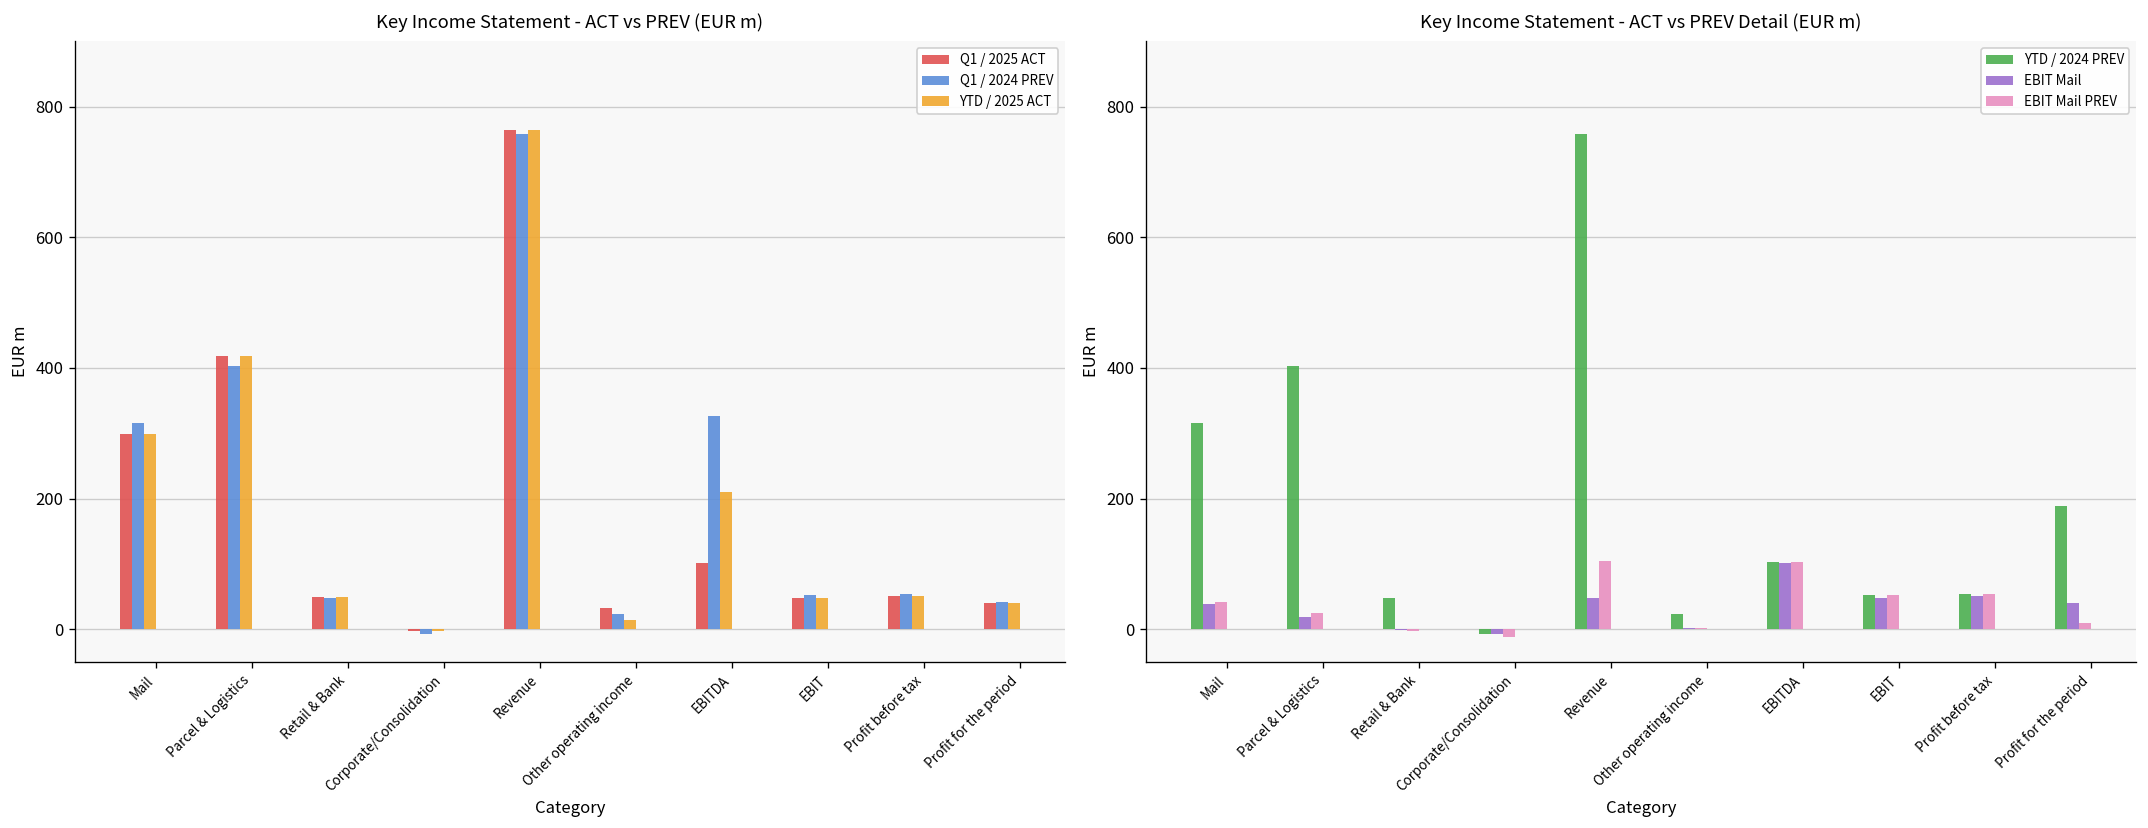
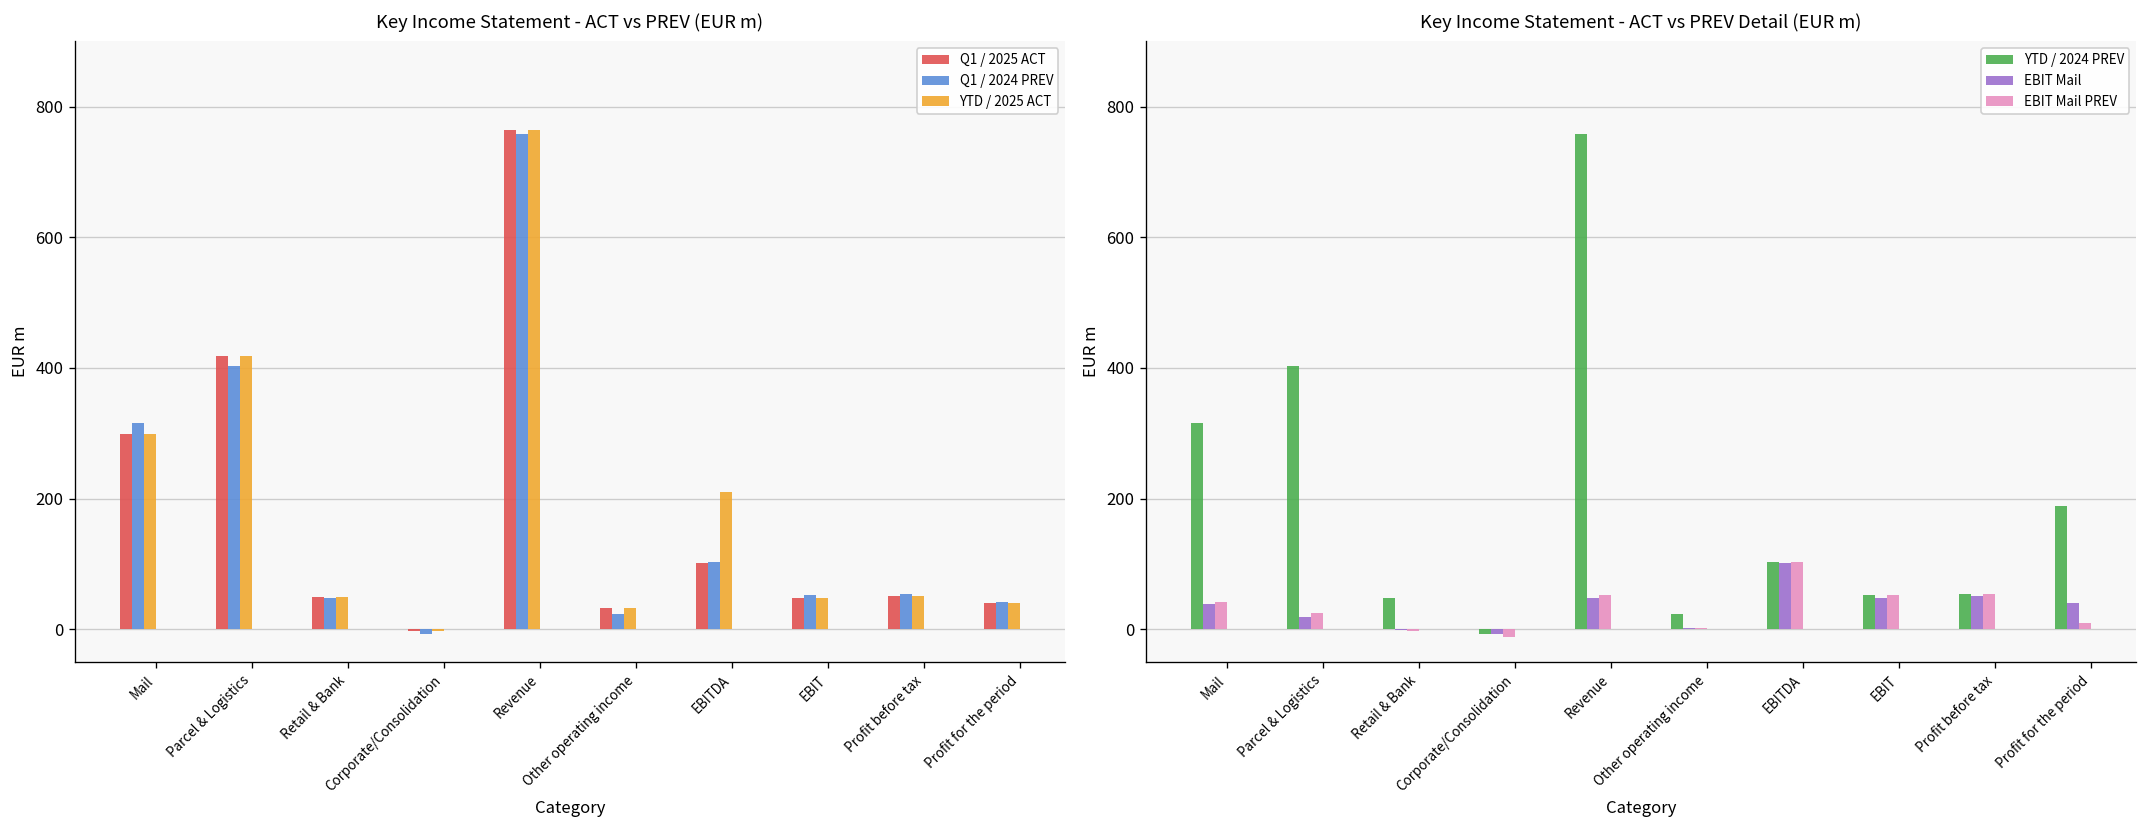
  {
    "Key Income Statement - ACT vs PREV (EUR m)": {
      "Q1 / 2025 ACT": {
        "Mail": 300,
        "Parcel & Logistics": 420,
        "Retail & Bank": 50,
        "Revenue": 760,
        "Other operating income": 30,
        "EBITDA": 100,
        "EBIT": 50,
        "Profit before tax": 50,
        "Profit for the period": 40
      },
      "Q1 / 2024 PREV": {
        "Mail": 320,
        "Parcel & Logistics": 400,
        "Retail & Bank": 50,
        "Corporate/Consolidation": -10,
        "Revenue": 760,
        "Other operating income": 20,
-       "EBITDA": 330,
+       "EBITDA": 100,
        "EBIT": 50,
        "Profit before tax": 50,
        "Profit for the period": 40
      },
      "YTD / 2025 ACT": {
        "Mail": 300,
        "Parcel & Logistics": 420,
        "Retail & Bank": 50,
        "Revenue": 760,
-       "Other operating income": 10,
+       "Other operating income": 30,
        "EBITDA": 210,
        "EBIT": 50,
        "Profit before tax": 50,
        "Profit for the period": 40
      }
    },
    "Key Income Statement - ACT vs PREV Detail (EUR m)": {
      "YTD / 2024 PREV": {
        "Mail": 320,
        "Parcel & Logistics": 400,
        "Retail & Bank": 50,
        "Corporate/Consolidation": -10,
        "Revenue": 760,
        "Other operating income": 20,
        "EBITDA": 100,
        "EBIT": 50,
        "Profit before tax": 50,
        "Profit for the period": 190
      },
      "EBIT Mail": {
        "Mail": 40,
        "Parcel & Logistics": 20,
        "Corporate/Consolidation": -10,
        "Revenue": 50,
        "EBITDA": 100,
        "EBIT": 50,
        "Profit before tax": 50,
        "Profit for the period": 40
      },
      "EBIT Mail PREV": {
        "Mail": 40,
        "Parcel & Logistics": 20,
        "Corporate/Consolidation": -10,
-       "Revenue": 100,
+       "Revenue": 50,
        "EBITDA": 100,
        "EBIT": 50,
        "Profit before tax": 50,
        "Profit for the period": 10
      }
    }
  }
